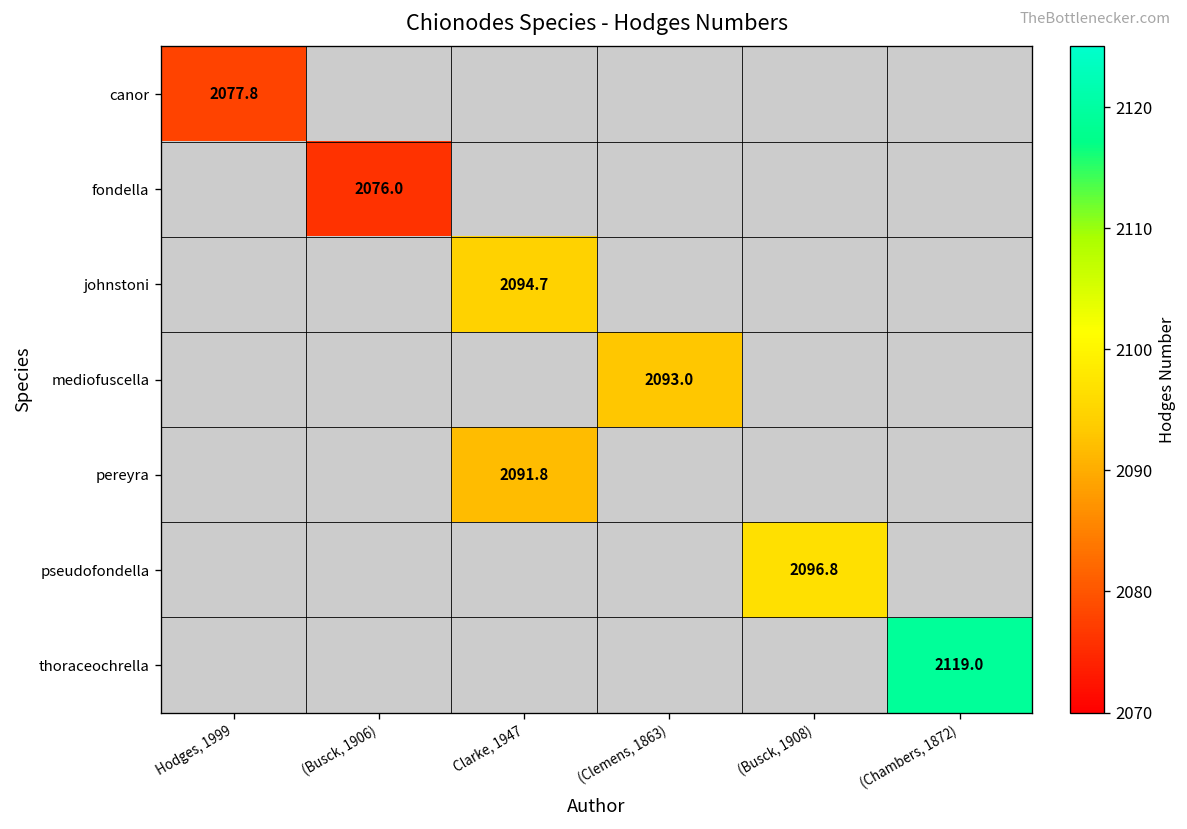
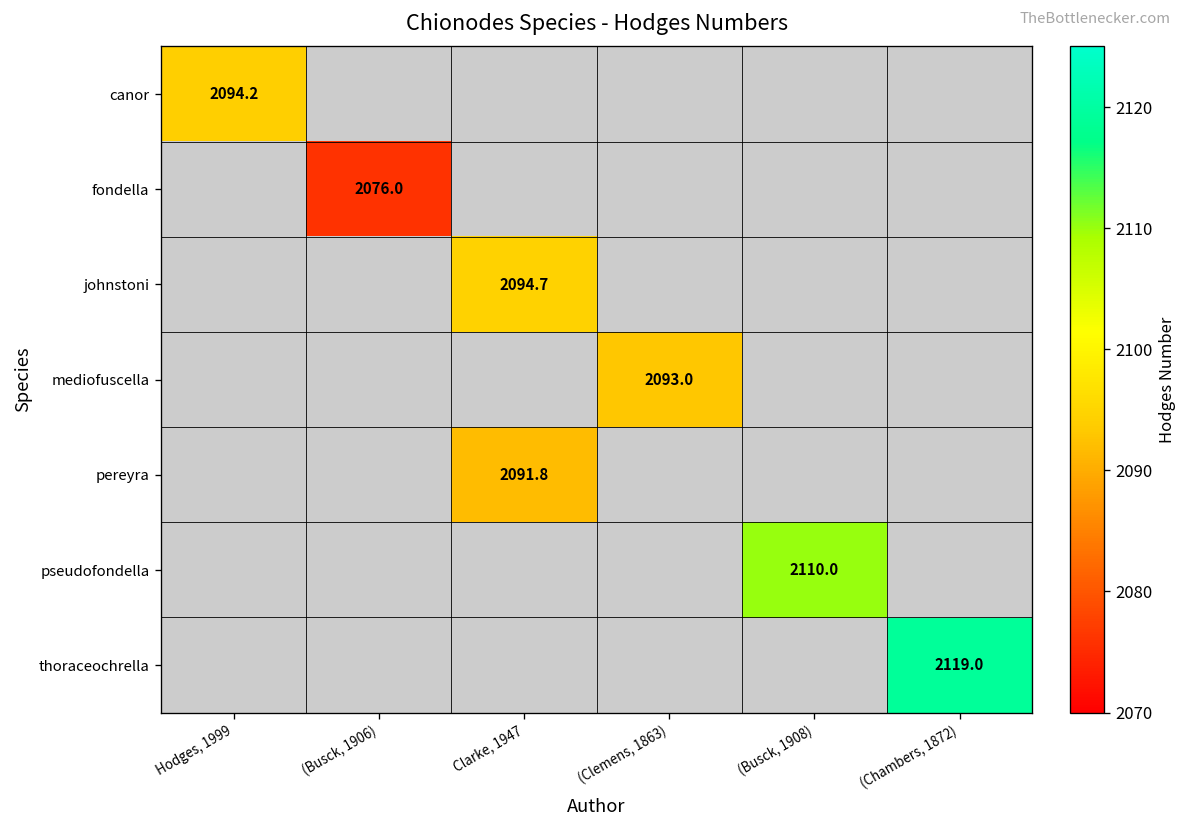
  {
    "canor": {
-     "Hodges, 1999": 2077.8
+     "Hodges, 1999": 2094.2
    },
    "fondella": {
      "(Busck, 1906)": 2076.0
    },
    "johnstoni": {
      "Clarke, 1947": 2094.7
    },
    "mediofuscella": {
      "(Clemens, 1863)": 2093.0
    },
    "pereyra": {
      "Clarke, 1947": 2091.8
    },
    "pseudofondella": {
-     "(Busck, 1908)": 2096.8
+     "(Busck, 1908)": 2110.0
    },
    "thoraceochrella": {
      "(Chambers, 1872)": 2119.0
    }
  }
